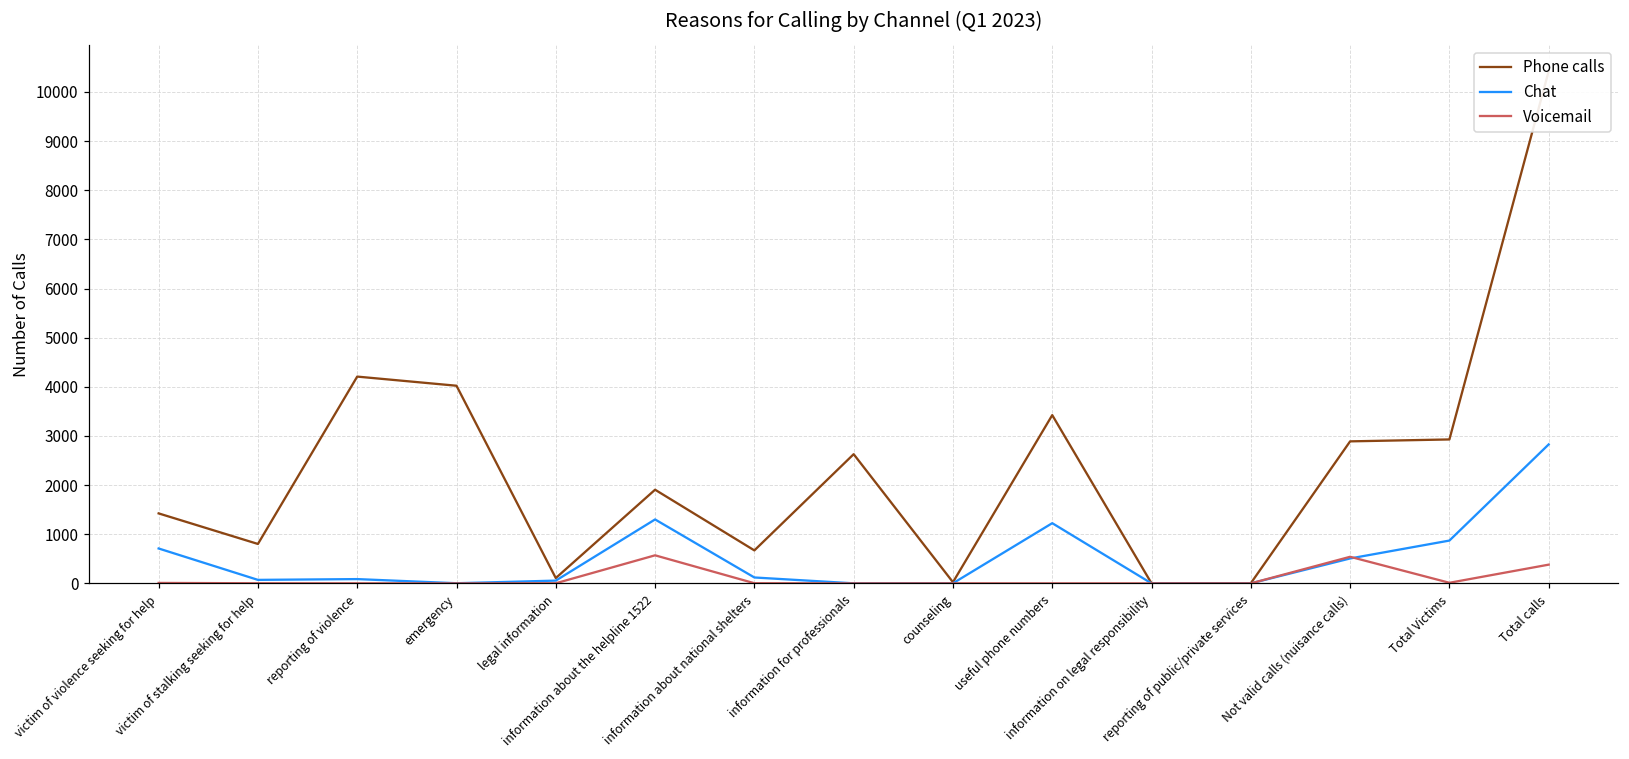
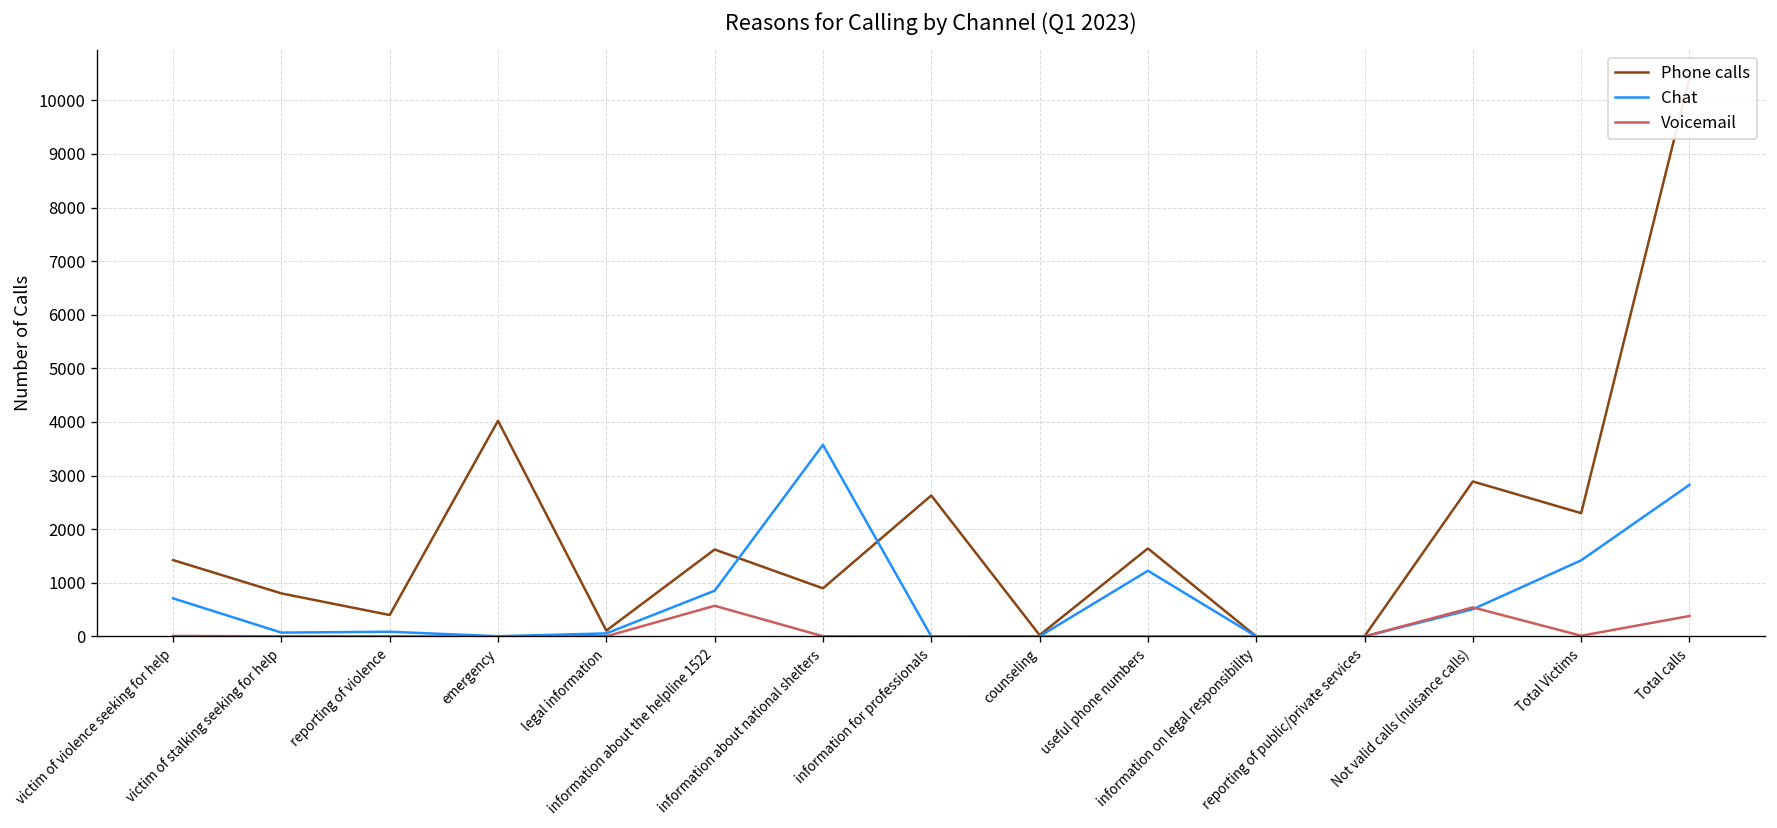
  {
    "Phone calls": {
      "victim of violence seeking for help": 1400,
      "victim of stalking seeking for help": 800,
-     "reporting of violence": 4200,
+     "reporting of violence": 400,
      "emergency": 4000,
-     "information about the helpline 1522": 1900,
-     "information about national shelters": 700,
+     "information about the helpline 1522": 1600,
+     "information about national shelters": 900,
      "information for professionals": 2600,
-     "useful phone numbers": 3400,
+     "useful phone numbers": 1600,
      "Not valid calls (nuisance calls)": 2900,
-     "Total Victims": 2900
+     "Total Victims": 2300
    },
    "Chat": {
      "victim of violence seeking for help": 700,
      "victim of stalking seeking for help": 100,
      "reporting of violence": 100,
-     "information about the helpline 1522": 1300,
-     "information about national shelters": 100,
+     "information about the helpline 1522": 900,
+     "information about national shelters": 3600,
      "useful phone numbers": 1200,
-     "Total Victims": 900,
+     "Total Victims": 1400,
      "Total calls": 2800
    },
    "Voicemail": {
      "victim of violence seeking for help": 0,
      "victim of stalking seeking for help": 0,
      "reporting of violence": 0,
      "information about the helpline 1522": 600,
      "information about national shelters": 0,
      "useful phone numbers": 0,
      "Total Victims": 0,
      "Total calls": 400
    }
  }
